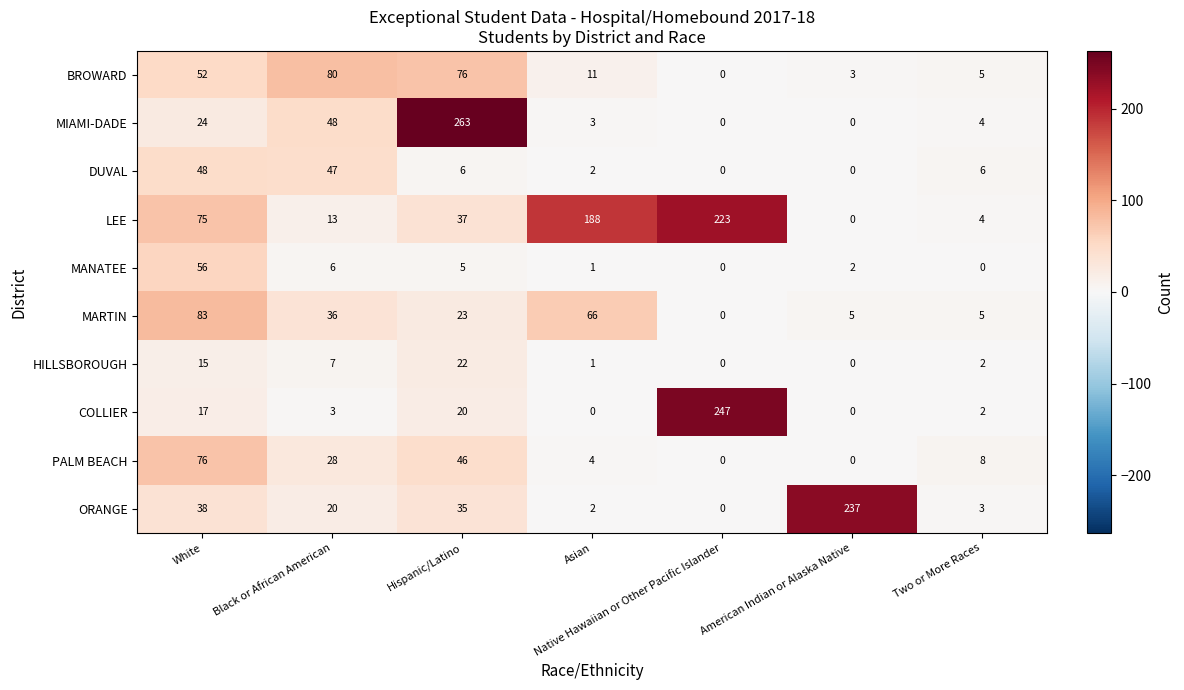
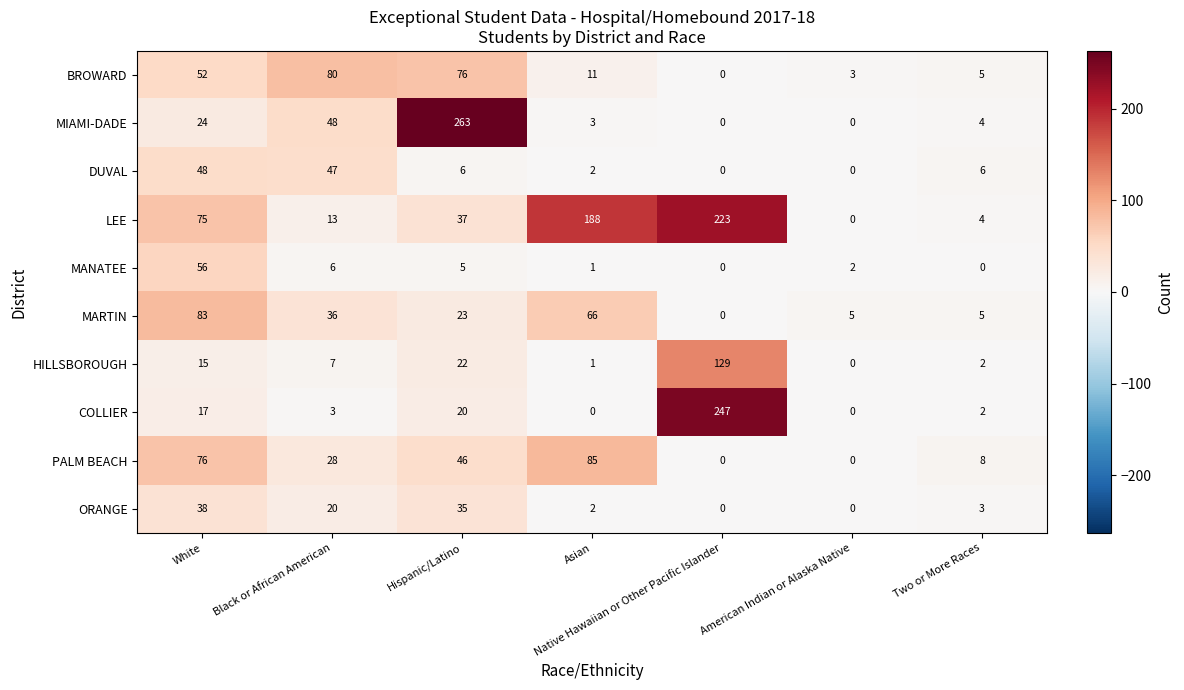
  {
    "BROWARD": {
      "White": 52,
      "Black or African American": 80,
      "Hispanic/Latino": 76,
      "Asian": 11,
      "Native Hawaiian or Other Pacific Islander": 0,
      "American Indian or Alaska Native": 3,
      "Two or More Races": 5
    },
    "MIAMI-DADE": {
      "White": 24,
      "Black or African American": 48,
      "Hispanic/Latino": 263,
      "Asian": 3,
      "Native Hawaiian or Other Pacific Islander": 0,
      "American Indian or Alaska Native": 0,
      "Two or More Races": 4
    },
    "DUVAL": {
      "White": 48,
      "Black or African American": 47,
      "Hispanic/Latino": 6,
      "Asian": 2,
      "Native Hawaiian or Other Pacific Islander": 0,
      "American Indian or Alaska Native": 0,
      "Two or More Races": 6
    },
    "LEE": {
      "White": 75,
      "Black or African American": 13,
      "Hispanic/Latino": 37,
      "Asian": 188,
      "Native Hawaiian or Other Pacific Islander": 223,
      "American Indian or Alaska Native": 0,
      "Two or More Races": 4
    },
    "MANATEE": {
      "White": 56,
      "Black or African American": 6,
      "Hispanic/Latino": 5,
      "Asian": 1,
      "Native Hawaiian or Other Pacific Islander": 0,
      "American Indian or Alaska Native": 2,
      "Two or More Races": 0
    },
    "MARTIN": {
      "White": 83,
      "Black or African American": 36,
      "Hispanic/Latino": 23,
      "Asian": 66,
      "Native Hawaiian or Other Pacific Islander": 0,
      "American Indian or Alaska Native": 5,
      "Two or More Races": 5
    },
    "HILLSBOROUGH": {
      "White": 15,
      "Black or African American": 7,
      "Hispanic/Latino": 22,
      "Asian": 1,
-     "Native Hawaiian or Other Pacific Islander": 0,
+     "Native Hawaiian or Other Pacific Islander": 129,
      "American Indian or Alaska Native": 0,
      "Two or More Races": 2
    },
    "COLLIER": {
      "White": 17,
      "Black or African American": 3,
      "Hispanic/Latino": 20,
      "Asian": 0,
      "Native Hawaiian or Other Pacific Islander": 247,
      "American Indian or Alaska Native": 0,
      "Two or More Races": 2
    },
    "PALM BEACH": {
      "White": 76,
      "Black or African American": 28,
      "Hispanic/Latino": 46,
-     "Asian": 4,
+     "Asian": 85,
      "Native Hawaiian or Other Pacific Islander": 0,
      "American Indian or Alaska Native": 0,
      "Two or More Races": 8
    },
    "ORANGE": {
      "White": 38,
      "Black or African American": 20,
      "Hispanic/Latino": 35,
      "Asian": 2,
      "Native Hawaiian or Other Pacific Islander": 0,
-     "American Indian or Alaska Native": 237,
+     "American Indian or Alaska Native": 0,
      "Two or More Races": 3
    }
  }
